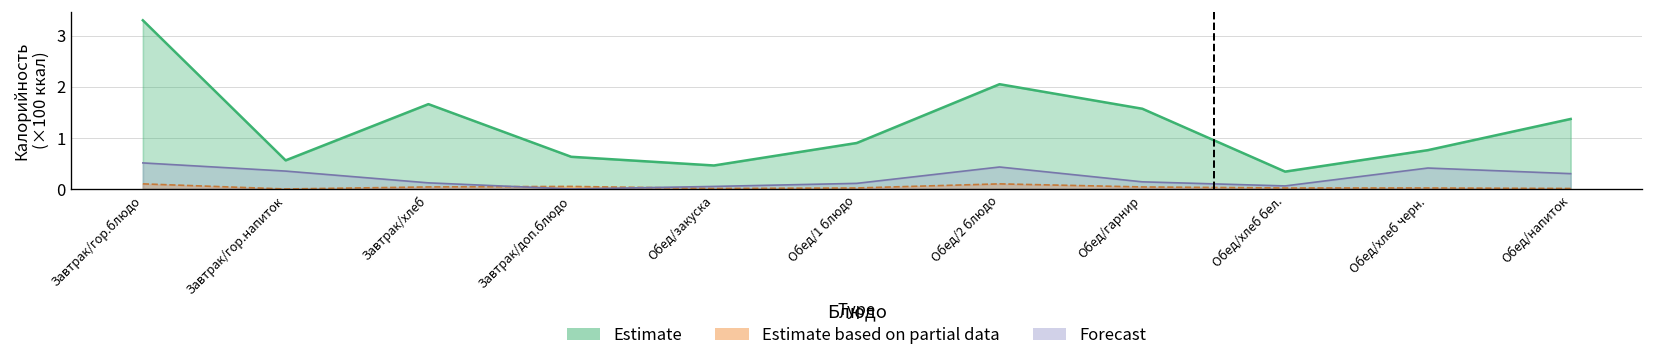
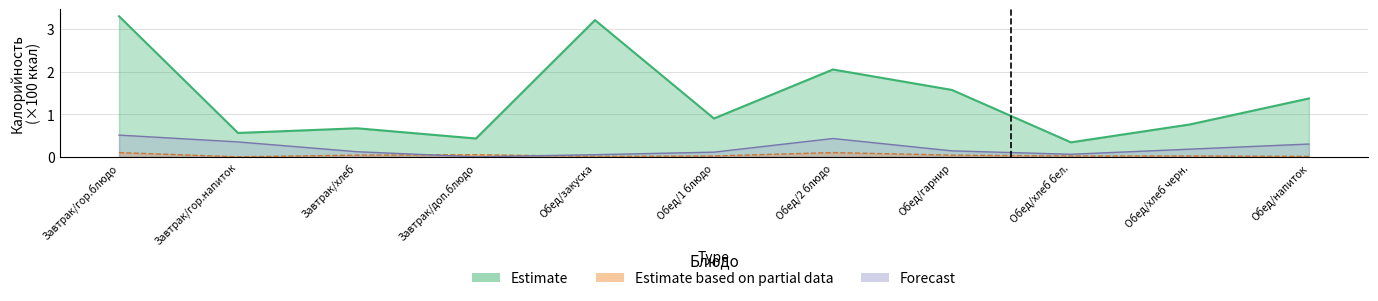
  {
    "Estimate": {
      "Завтрак/гор.блюдо": 3.3,
      "Завтрак/гор.напиток": 0.6,
-     "Завтрак/хлеб": 1.7,
-     "Завтрак/доп.блюдо": 0.6,
-     "Обед/закуска": 0.5,
+     "Завтрак/хлеб": 0.7,
+     "Завтрак/доп.блюдо": 0.4,
+     "Обед/закуска": 3.2,
      "Обед/1 блюдо": 0.9,
      "Обед/2 блюдо": 2.1,
      "Обед/гарнир": 1.6,
      "Обед/хлеб бел.": 0.3,
      "Обед/хлеб черн.": 0.8,
      "Обед/напиток": 1.4
    },
    "Estimate based on partial data": {
      "Завтрак/гор.блюдо": 0.1,
      "Завтрак/гор.напиток": 0.0,
      "Завтрак/хлеб": 0.0,
      "Обед/1 блюдо": 0.0,
      "Обед/2 блюдо": 0.1,
      "Обед/гарнир": 0.0,
      "Обед/хлеб черн.": 0.0,
      "Обед/напиток": 0.0
    },
    "Forecast": {
      "Завтрак/гор.блюдо": 0.5,
      "Завтрак/гор.напиток": 0.4,
      "Завтрак/хлеб": 0.1,
      "Обед/1 блюдо": 0.1,
      "Обед/2 блюдо": 0.4,
      "Обед/гарнир": 0.1,
-     "Обед/хлеб черн.": 0.4,
+     "Обед/хлеб черн.": 0.2,
      "Обед/напиток": 0.3
    }
  }
